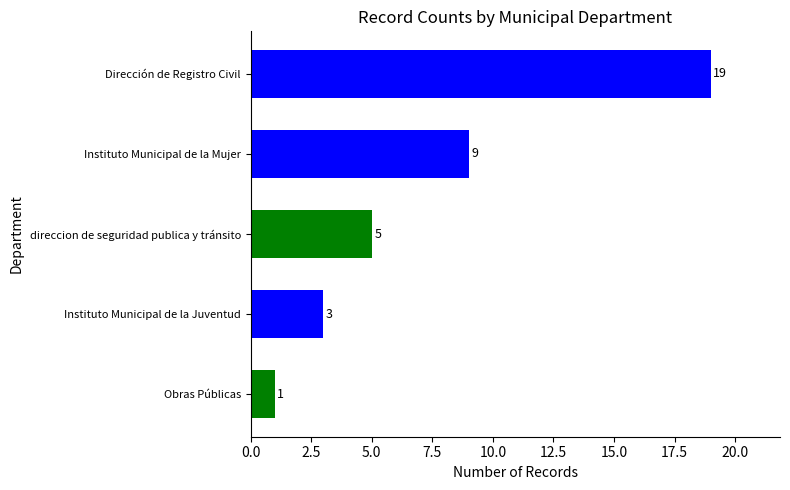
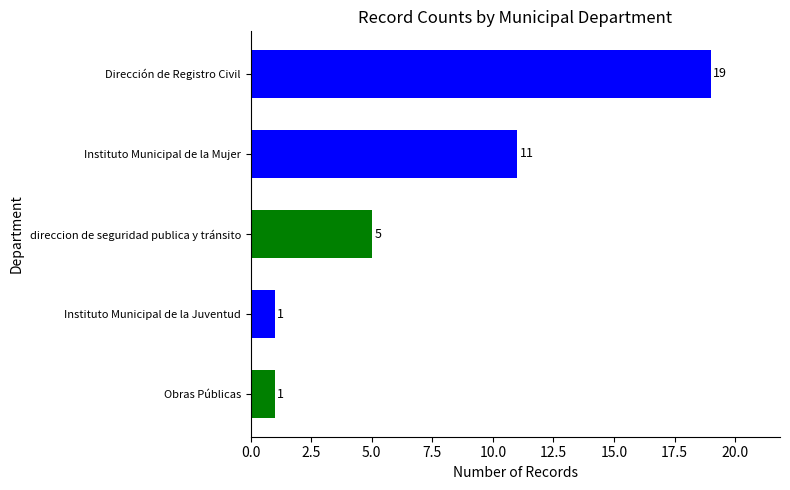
  {
    "Dirección de Registro Civil": 19,
-   "Instituto Municipal de la Mujer": 9,
+   "Instituto Municipal de la Mujer": 11,
    "direccion de seguridad publica y tránsito": 5,
-   "Instituto Municipal de la Juventud": 3,
+   "Instituto Municipal de la Juventud": 1,
    "Obras Públicas": 1
  }
